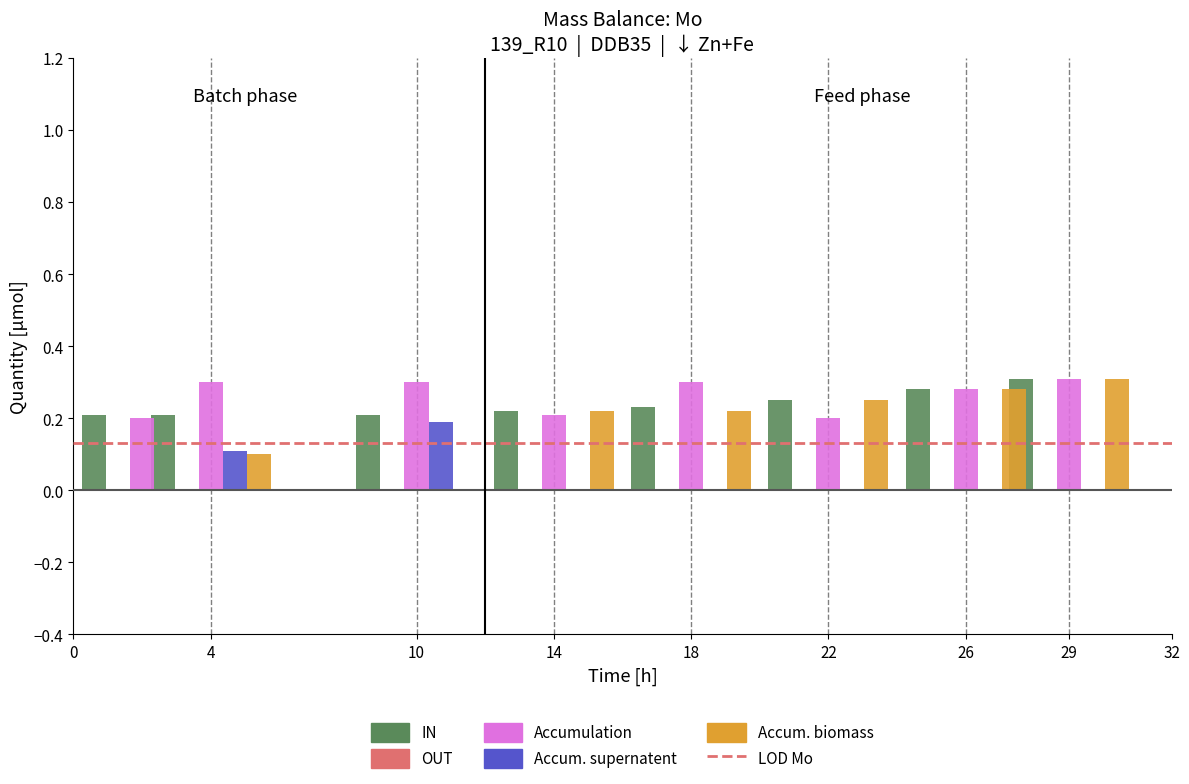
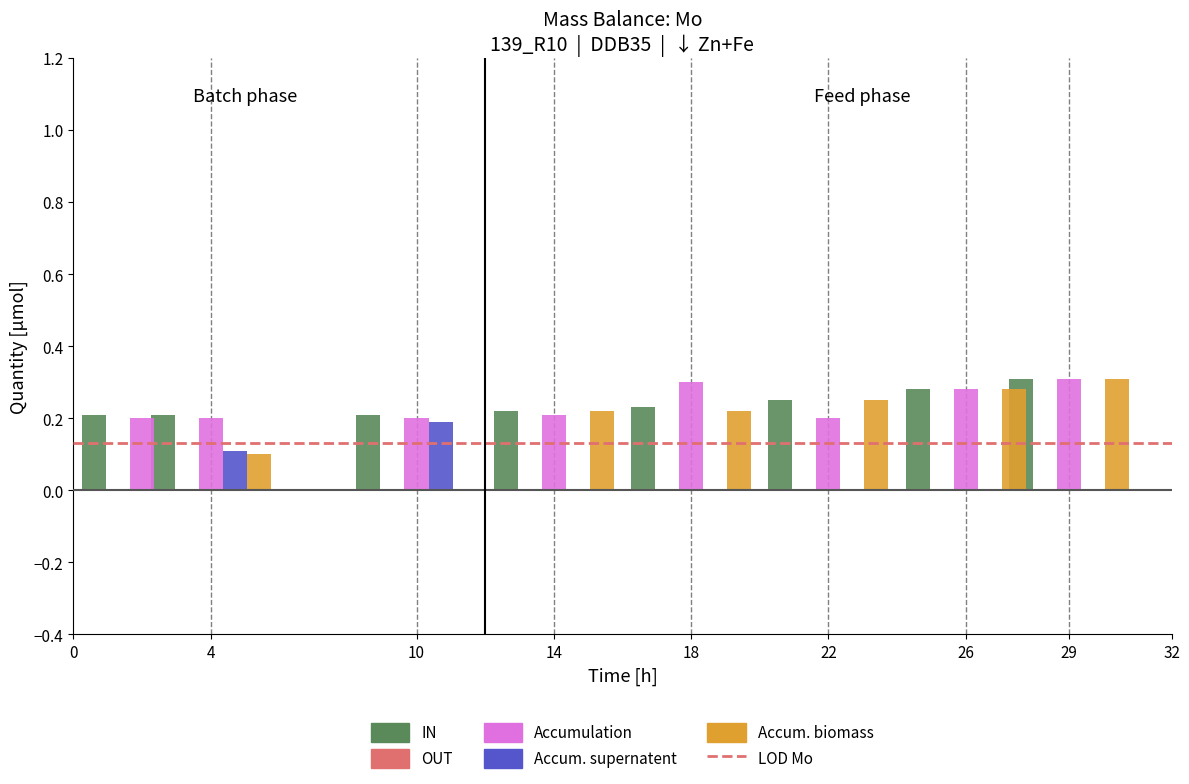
  {
    "Accumulation": {
-     "4": 0.3,
-     "10": 0.3,
+     "4": 0.2,
+     "10": 0.2,
      "14": 0.21,
      "18": 0.3,
      "22": 0.2,
      "26": 0.28,
      "29": 0.31
    }
  }
